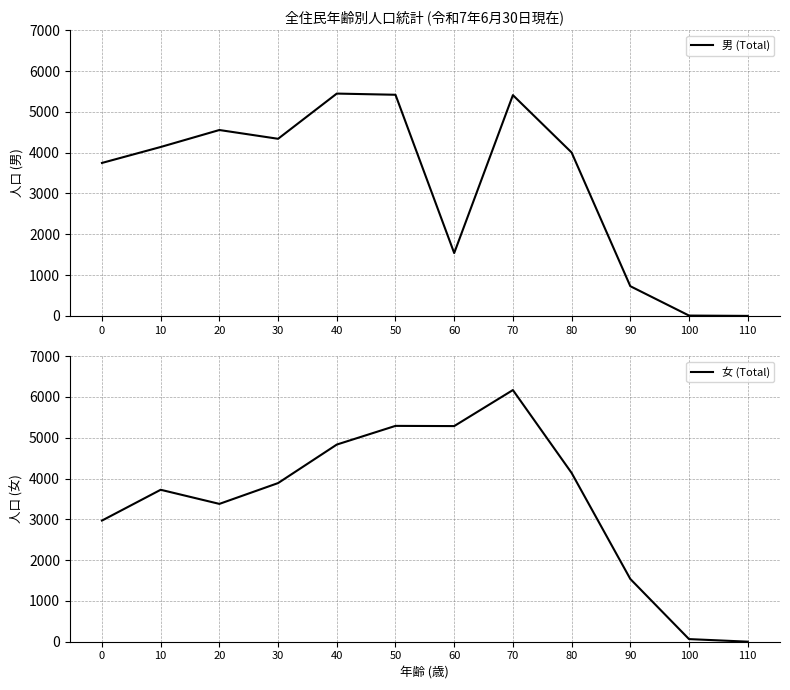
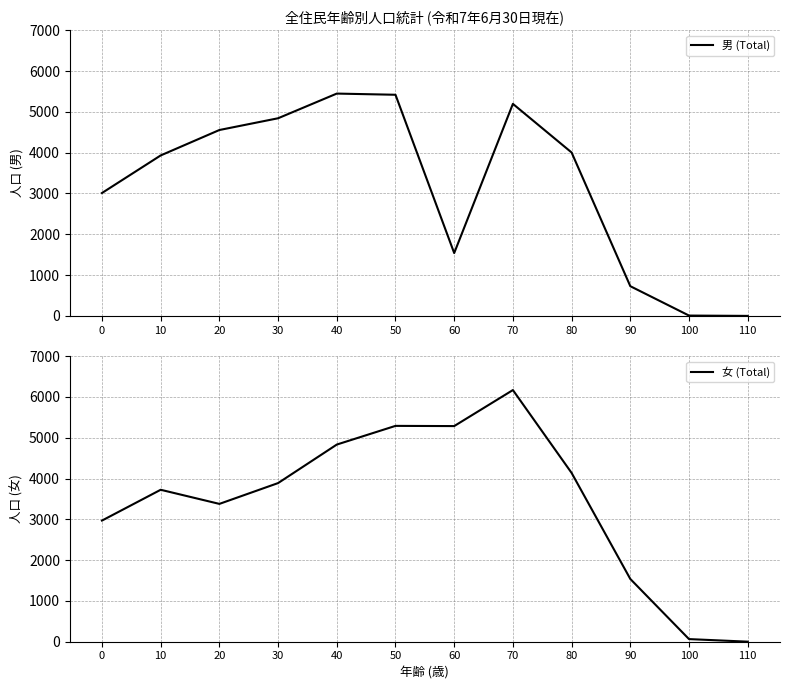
  {
    "全住民年齢別人口統計 (令和7年6月30日現在)": {
-     "0": 3700,
-     "10": 4100,
+     "0": 3000,
+     "10": 3900,
      "20": 4600,
-     "30": 4300,
+     "30": 4800,
      "40": 5400,
      "50": 5400,
      "60": 1500,
-     "70": 5400,
+     "70": 5200,
      "80": 4000,
      "90": 700,
      "100": 0,
      "110": 0
    }
  }
